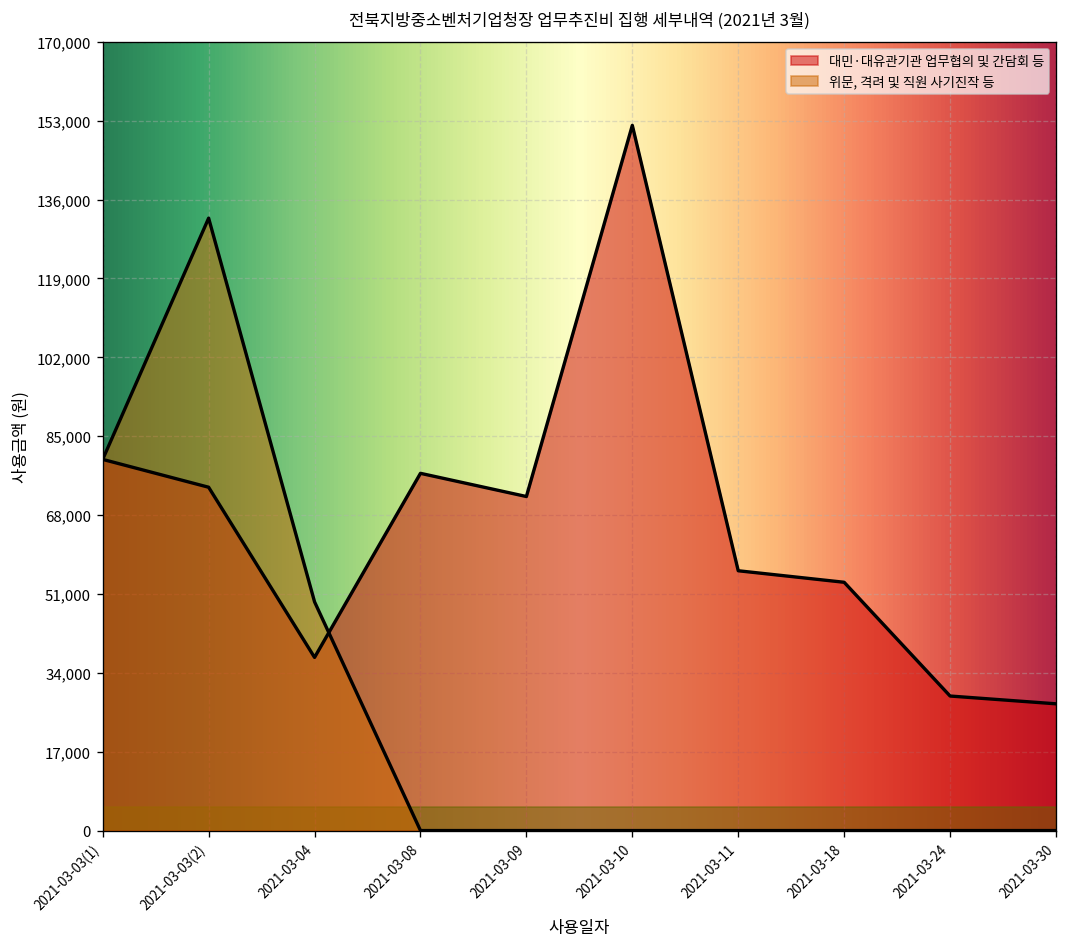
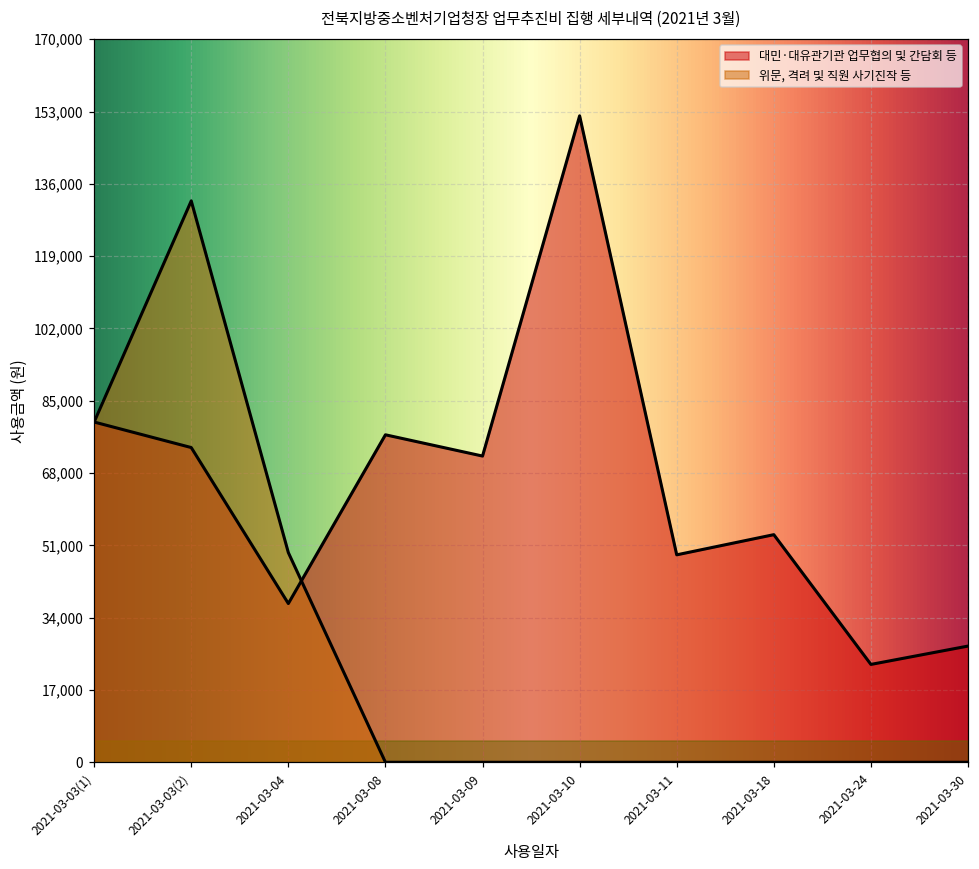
  {
    "대민·대유관기관 업무협의 및 간담회 등": {
      "2021-03-03(2)": "74,000",
      "2021-03-04": "37,000",
      "2021-03-08": "77,000",
      "2021-03-09": "72,000",
      "2021-03-10": "152,000",
-     "2021-03-11": "56,000",
+     "2021-03-11": "49,000",
      "2021-03-18": "54,000",
-     "2021-03-24": "29,000",
+     "2021-03-24": "23,000",
      "2021-03-30": "27,000"
    },
    "위문, 격려 및 직원 사기진작 등": {
      "2021-03-03(2)": "132,000",
      "2021-03-04": "49,000"
    }
  }
